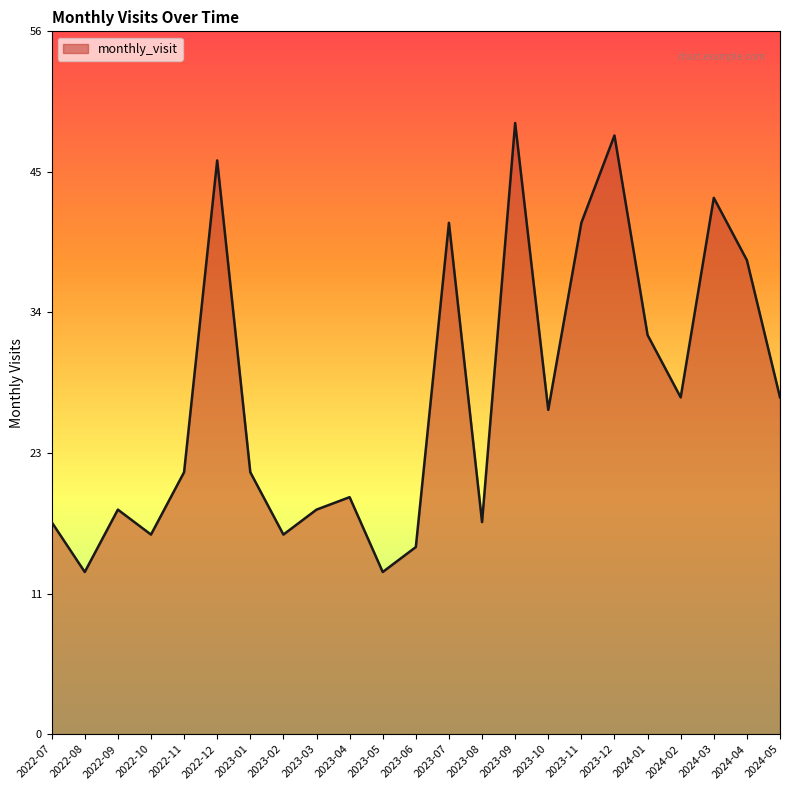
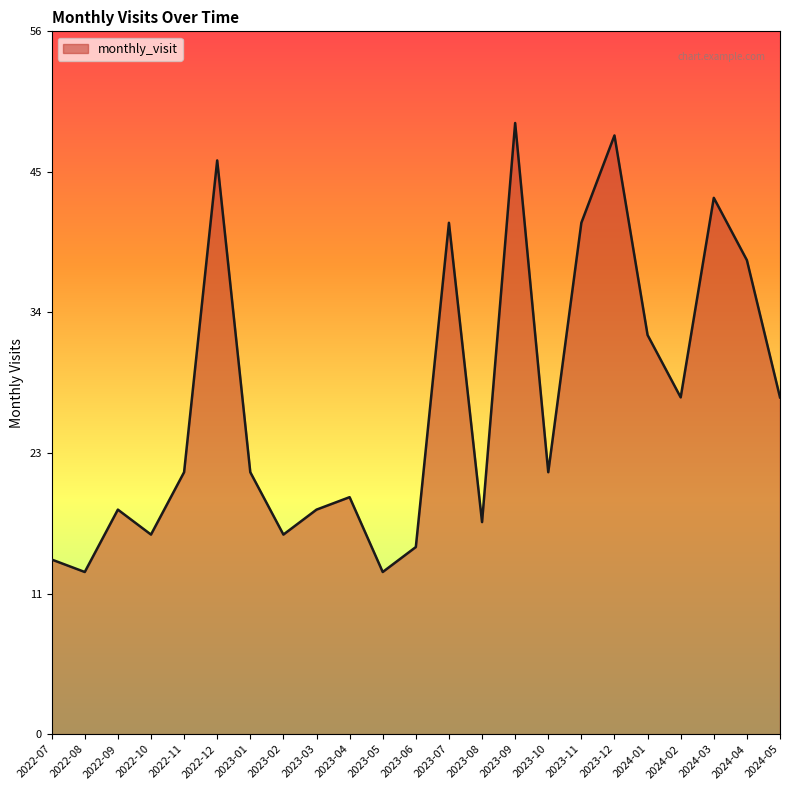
  {
-   "2022-07": 17,
+   "2022-07": 14,
    "2022-08": 13,
    "2022-09": 18,
    "2022-10": 16,
    "2022-11": 21,
    "2022-12": 46,
    "2023-01": 21,
    "2023-02": 16,
    "2023-03": 18,
    "2023-04": 19,
    "2023-05": 13,
    "2023-06": 15,
    "2023-07": 41,
    "2023-08": 17,
    "2023-09": 49,
-   "2023-10": 26,
+   "2023-10": 21,
    "2023-11": 41,
    "2023-12": 48,
    "2024-01": 32,
    "2024-02": 27,
    "2024-03": 43,
    "2024-04": 38,
    "2024-05": 27
  }
